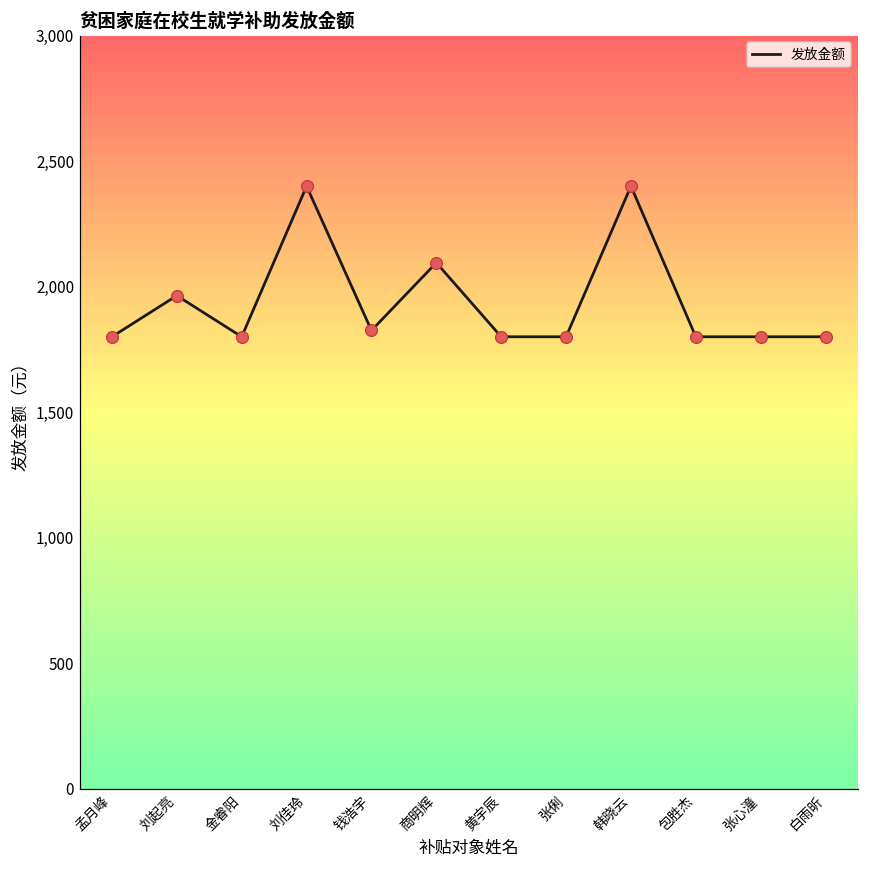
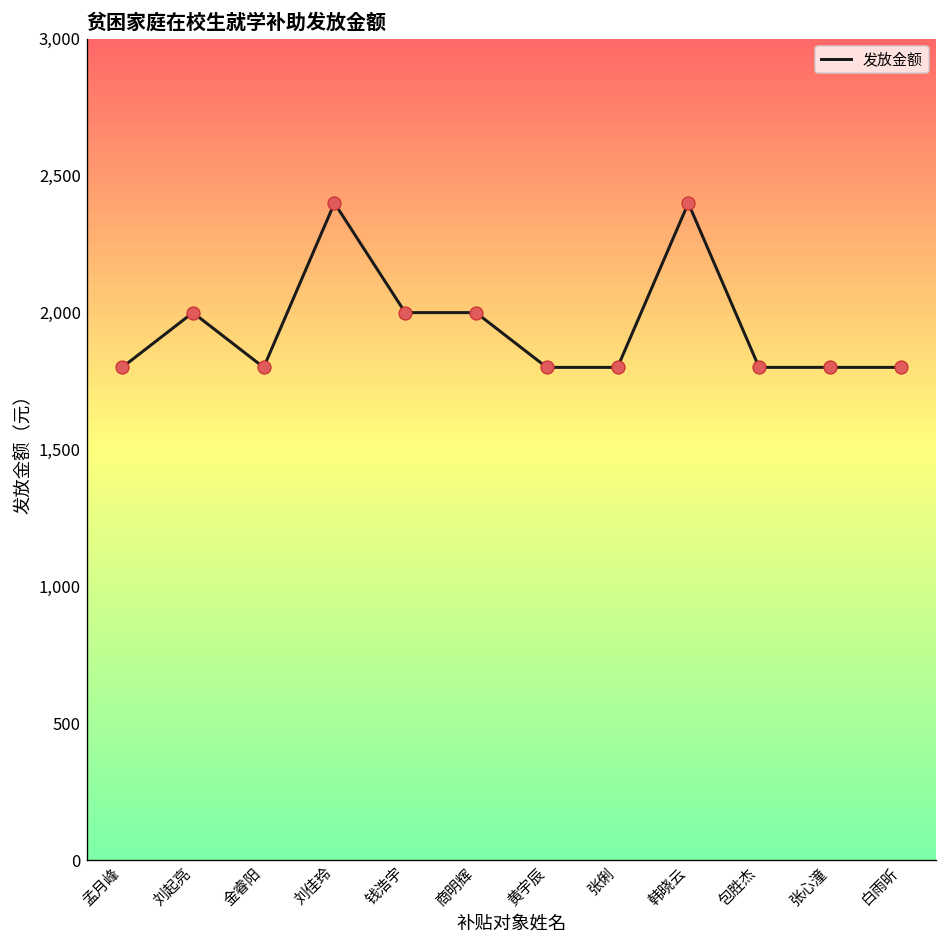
  {
    "孟月峰": "1,800",
-   "刘起亮": "1,960",
+   "刘起亮": "2,000",
    "金睿阳": "1,800",
    "刘佳玲": "2,400",
-   "钱浩宇": "1,830",
-   "商明辉": "2,100",
+   "钱浩宇": "2,000",
+   "商明辉": "2,000",
    "黄宇辰": "1,800",
    "张俐": "1,800",
    "韩晓云": "2,400",
    "包胜杰": "1,800",
    "张心潼": "1,800",
    "白雨昕": "1,800"
  }
